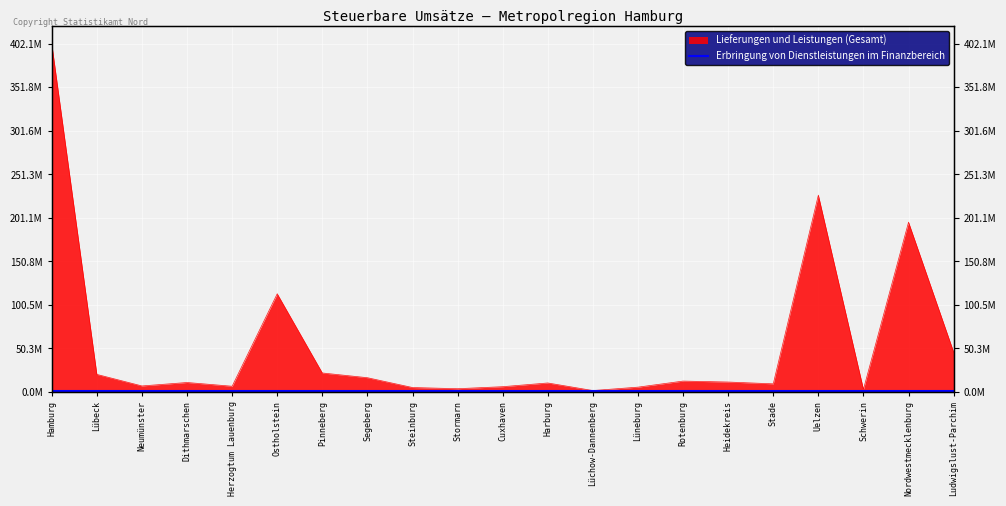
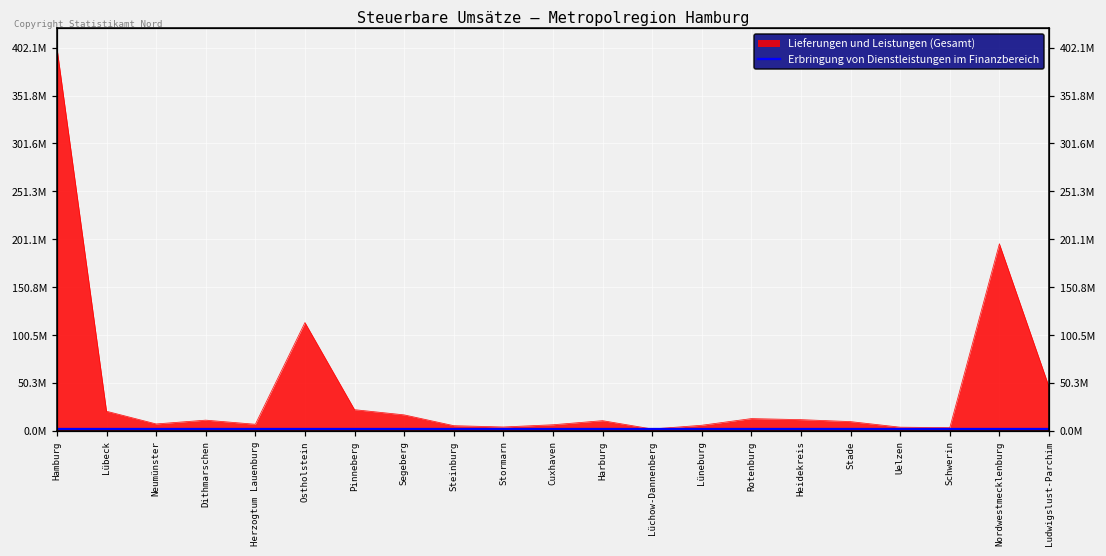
  {
    "Hamburg": 400000000,
    "Lübeck": 20000000,
    "Neumünster": 10000000,
    "Dithmarschen": 10000000,
    "Herzogtum Lauenburg": 10000000,
    "Ostholstein": 110000000,
    "Pinneberg": 20000000,
    "Segeberg": 20000000,
    "Steinburg": 10000000,
    "Stormarn": 0,
    "Cuxhaven": 10000000,
    "Harburg": 10000000,
    "Lüchow-Dannenberg": 0,
    "Lüneburg": 10000000,
    "Rotenburg": 10000000,
    "Heidekreis": 10000000,
    "Stade": 10000000,
-   "Uelzen": 230000000,
+   "Uelzen": 0,
    "Schwerin": 0,
    "Nordwestmecklenburg": 200000000,
    "Ludwigslust-Parchim": 50000000
  }
